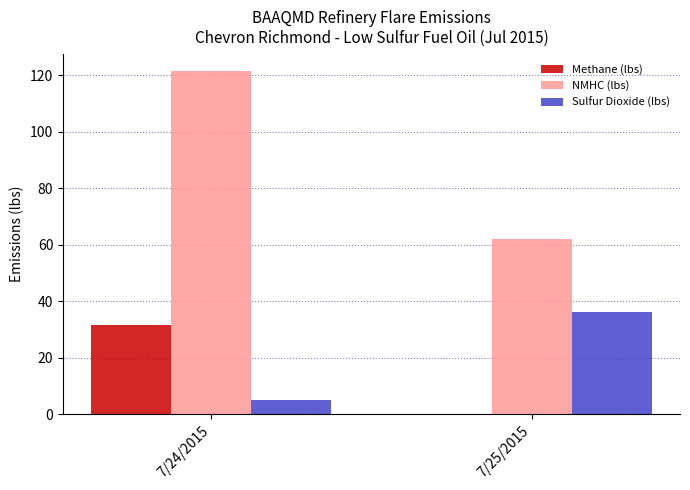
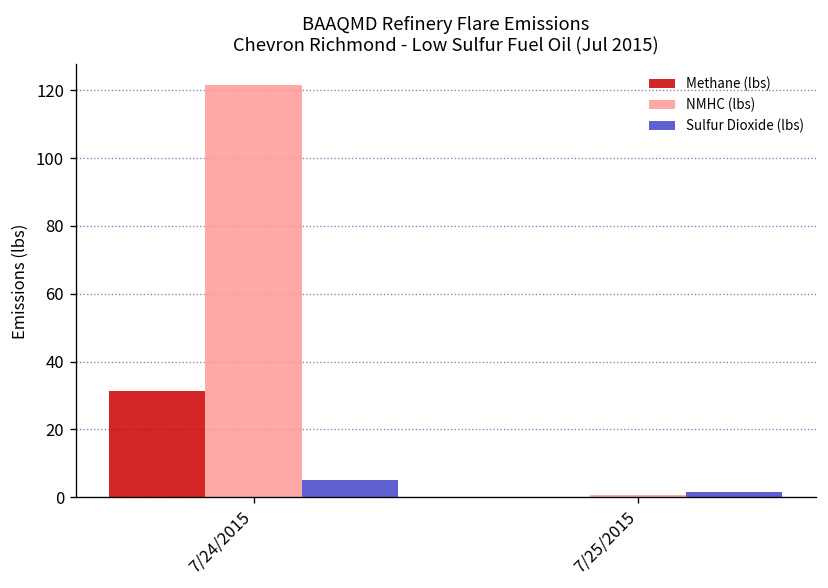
  {
    "Methane (lbs)": {
      "7/24/2015": 31
    },
    "NMHC (lbs)": {
      "7/24/2015": 122,
-     "7/25/2015": 62
+     "7/25/2015": 1
    },
    "Sulfur Dioxide (lbs)": {
      "7/24/2015": 5,
-     "7/25/2015": 36
+     "7/25/2015": 2
    }
  }
